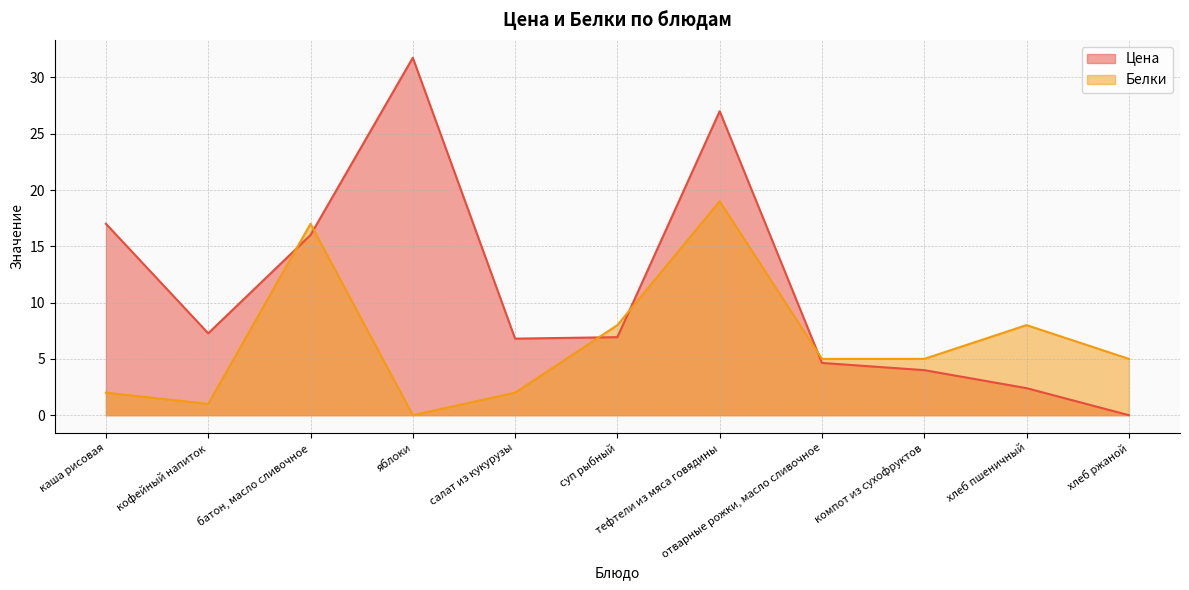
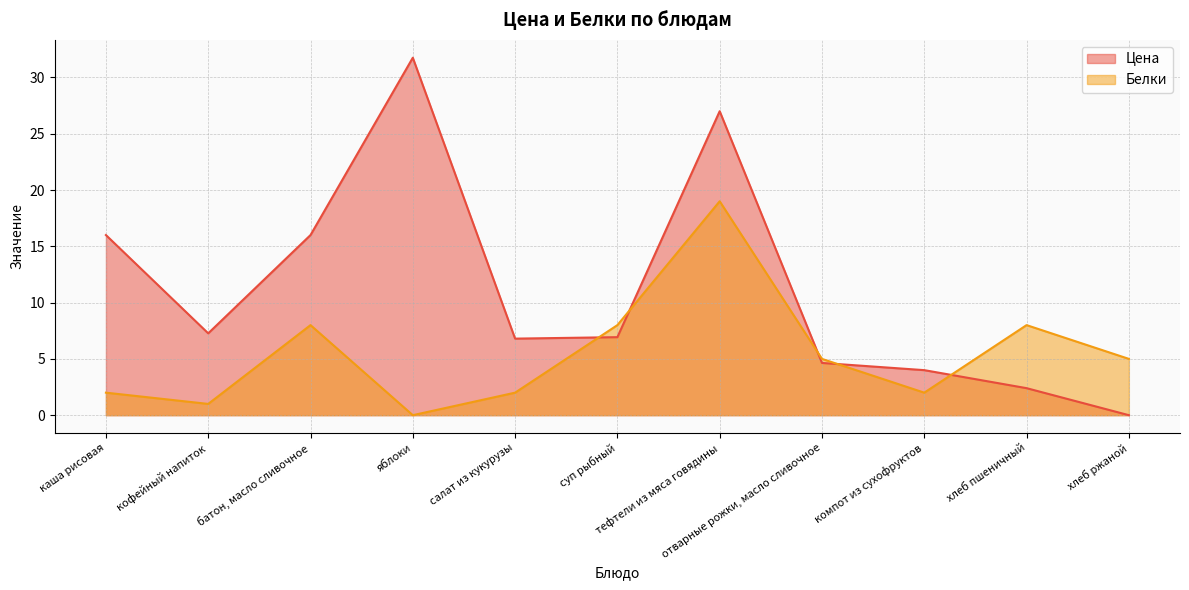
  {
    "Цена": {
-     "каша рисовая": 17,
+     "каша рисовая": 16,
      "кофейный напиток": 7.3,
      "батон, масло сливочное": 16,
      "яблоки": 31.8,
      "салат из кукурузы": 7,
      "суп рыбный": 7,
      "тефтели из мяса говядины": 27,
      "отварные рожки, масло сливочное": 4.6,
      "компот из сухофруктов": 4,
      "хлеб пшеничный": 2.4,
      "хлеб ржаной": 0
    },
    "Белки": {
      "каша рисовая": 2,
      "кофейный напиток": 1,
-     "батон, масло сливочное": 17,
+     "батон, масло сливочное": 8,
      "яблоки": 0,
      "салат из кукурузы": 2,
      "суп рыбный": 8,
      "тефтели из мяса говядины": 19,
      "отварные рожки, масло сливочное": 5,
-     "компот из сухофруктов": 5,
+     "компот из сухофруктов": 2,
      "хлеб пшеничный": 8,
      "хлеб ржаной": 5
    }
  }
